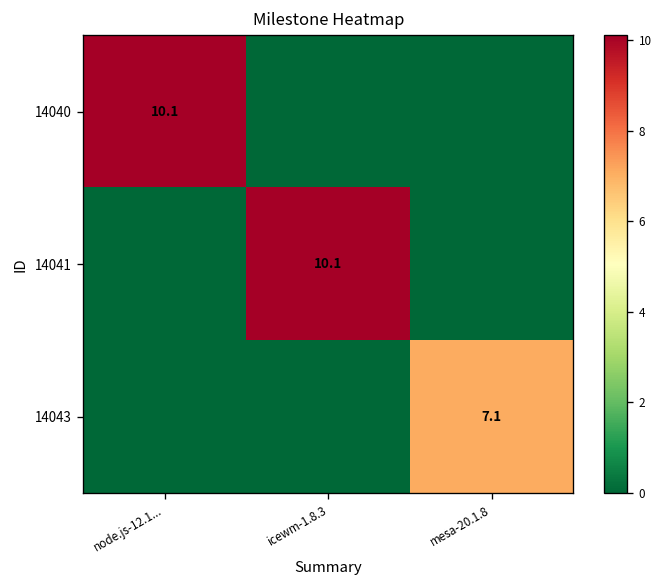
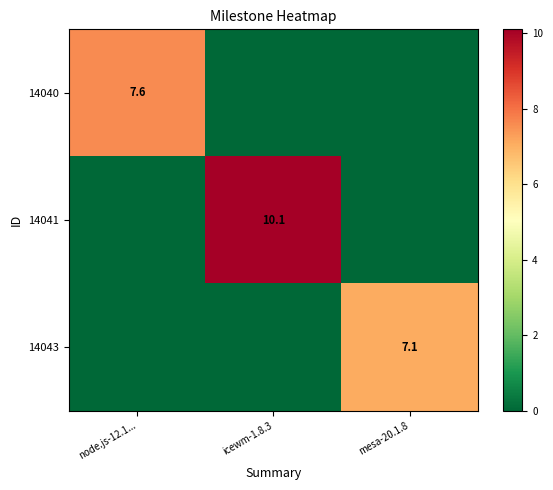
  {
    "14040": {
-     "node.js-12.1...": 10.1
+     "node.js-12.1...": 7.6
    },
    "14041": {
      "icewm-1.8.3": 10.1
    },
    "14043": {
      "mesa-20.1.8": 7.1
    }
  }
